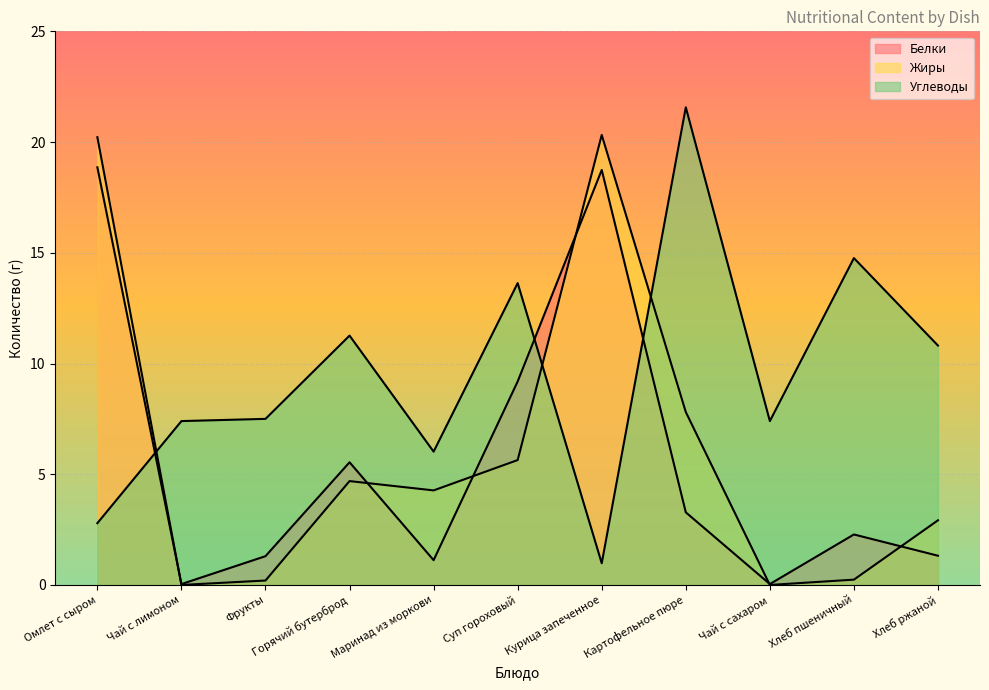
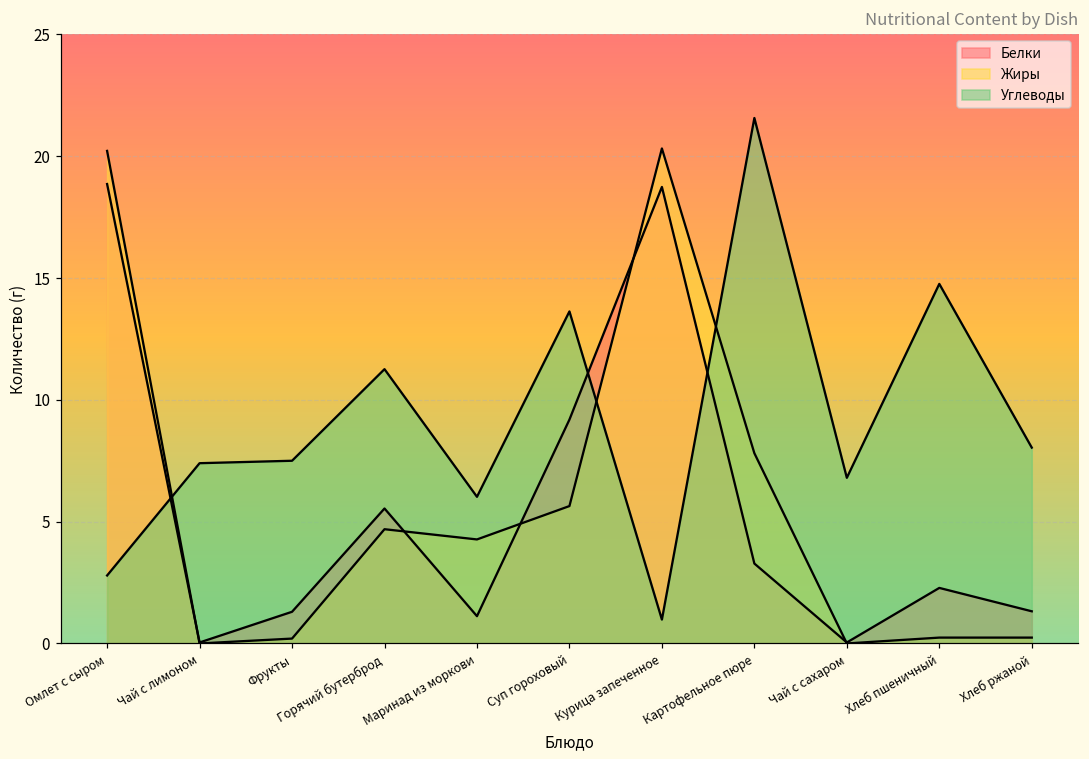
  {
    "Белки": {
      "Омлет с сыром": 18.9,
      "Фрукты": 1.3,
      "Горячий бутерброд": 5.5,
      "Маринад из моркови": 1.1,
      "Суп гороховый": 9.2,
      "Курица запеченное": 18.7,
      "Картофельное пюре": 3.3,
      "Хлеб пшеничный": 2.3,
      "Хлеб ржаной": 1.3
    },
    "Жиры": {
      "Омлет с сыром": 20.2,
      "Фрукты": 0.2,
      "Горячий бутерброд": 4.7,
      "Маринад из моркови": 4.3,
      "Суп гороховый": 5.6,
      "Курица запеченное": 20.3,
      "Картофельное пюре": 7.8,
      "Хлеб пшеничный": 0.2,
-     "Хлеб ржаной": 2.9
+     "Хлеб ржаной": 0.2
    },
    "Углеводы": {
      "Омлет с сыром": 2.8,
      "Чай с лимоном": 7.4,
      "Фрукты": 7.5,
      "Горячий бутерброд": 11.3,
      "Маринад из моркови": 6.0,
      "Суп гороховый": 13.6,
      "Курица запеченное": 1.0,
      "Картофельное пюре": 21.6,
-     "Чай с сахаром": 7.4,
+     "Чай с сахаром": 6.8,
      "Хлеб пшеничный": 14.8,
-     "Хлеб ржаной": 10.8
+     "Хлеб ржаной": 8.0
    }
  }
